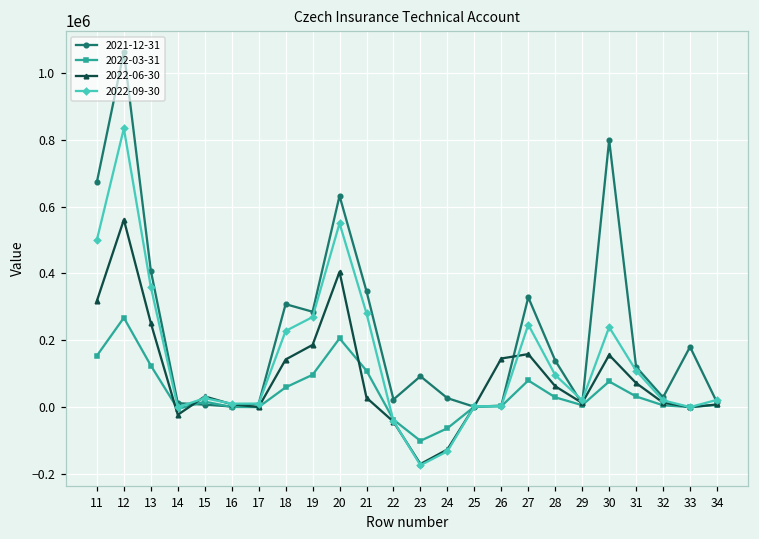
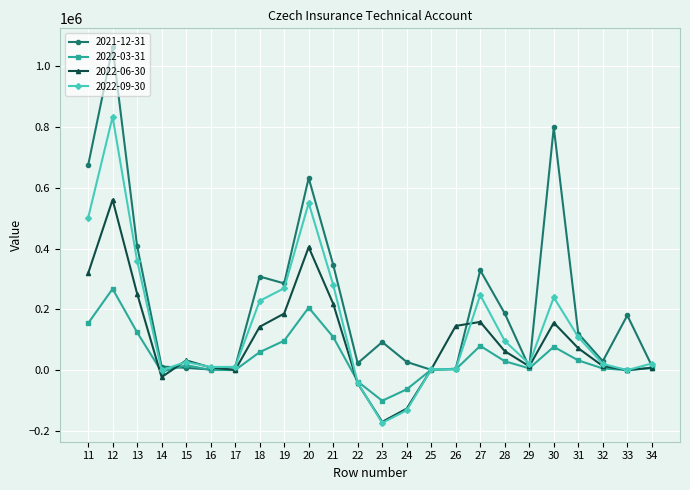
  {
    "2021-12-31": {
      "11": 670000,
      "13": 410000,
      "14": 10000,
      "15": 10000,
      "18": 310000,
      "19": 290000,
      "20": 630000,
      "21": 350000,
      "22": 20000,
      "23": 90000,
      "24": 30000,
      "27": 330000,
-     "28": 140000,
+     "28": 190000,
      "30": 800000,
      "31": 120000,
      "32": 30000,
      "33": 180000
    },
    "2022-06-30": {
      "11": 320000,
      "12": 560000,
      "13": 250000,
      "14": -20000,
      "18": 140000,
      "19": 190000,
      "20": 400000,
-     "21": 30000,
+     "21": 220000,
      "26": 150000,
      "27": 160000,
      "28": 60000,
      "30": 160000,
      "31": 70000
    }
  }
